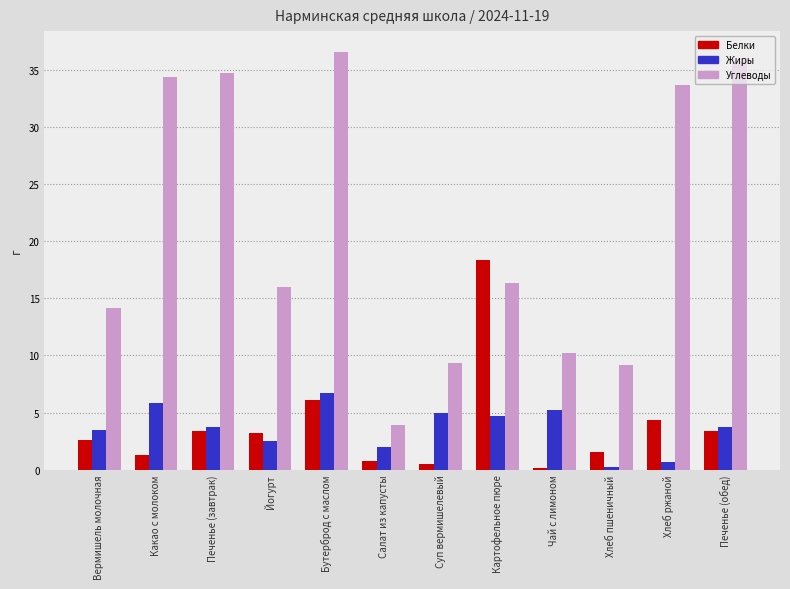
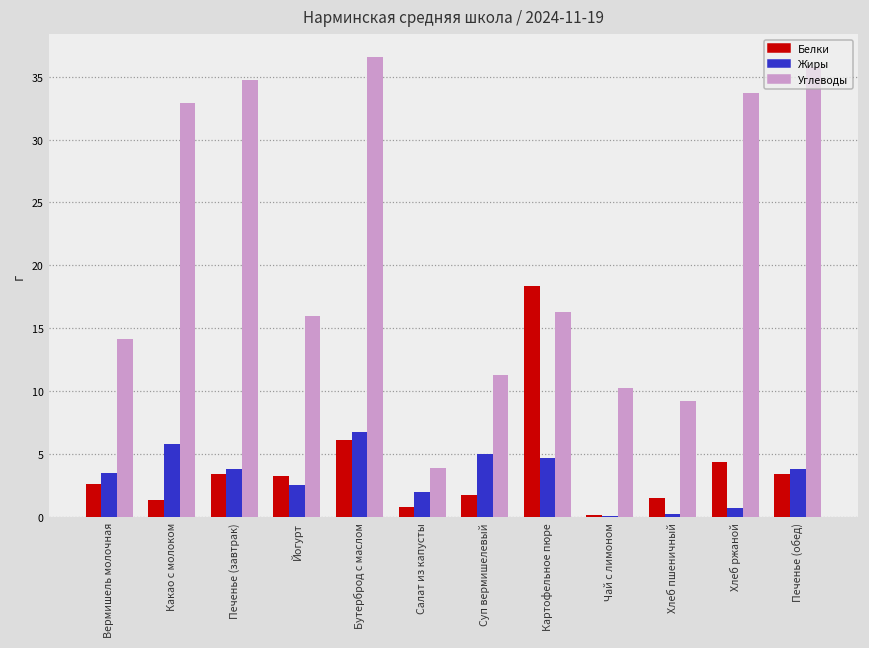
  {
    "Белки": {
      "Вермишель молочная": 2.6,
      "Какао с молоком": 1.3,
      "Печенье (завтрак)": 3.4,
      "Йогурт": 3.2,
      "Бутерброд с маслом": 6.1,
      "Салат из капусты": 0.8,
-     "Суп вермишелевый": 0.5,
+     "Суп вермишелевый": 1.8,
      "Картофельное пюре": 18.4,
      "Хлеб пшеничный": 1.5,
      "Хлеб ржаной": 4.3,
      "Печенье (обед)": 3.4
    },
    "Жиры": {
      "Вермишель молочная": 3.5,
      "Какао с молоком": 5.8,
      "Печенье (завтрак)": 3.8,
      "Йогурт": 2.5,
      "Бутерброд с маслом": 6.7,
      "Салат из капусты": 2.0,
      "Суп вермишелевый": 5.0,
      "Картофельное пюре": 4.7,
-     "Чай с лимоном": 5.2,
+     "Чай с лимоном": 0.0,
      "Хлеб ржаной": 0.7,
      "Печенье (обед)": 3.8
    },
    "Углеводы": {
      "Вермишель молочная": 14.1,
-     "Какао с молоком": 34.4,
+     "Какао с молоком": 32.9,
      "Печенье (завтрак)": 34.7,
      "Йогурт": 16.0,
      "Бутерброд с маслом": 36.6,
      "Салат из капусты": 3.9,
-     "Суп вермишелевый": 9.3,
+     "Суп вермишелевый": 11.3,
      "Картофельное пюре": 16.3,
      "Чай с лимоном": 10.2,
      "Хлеб пшеничный": 9.2,
      "Хлеб ржаной": 33.7
    }
  }
